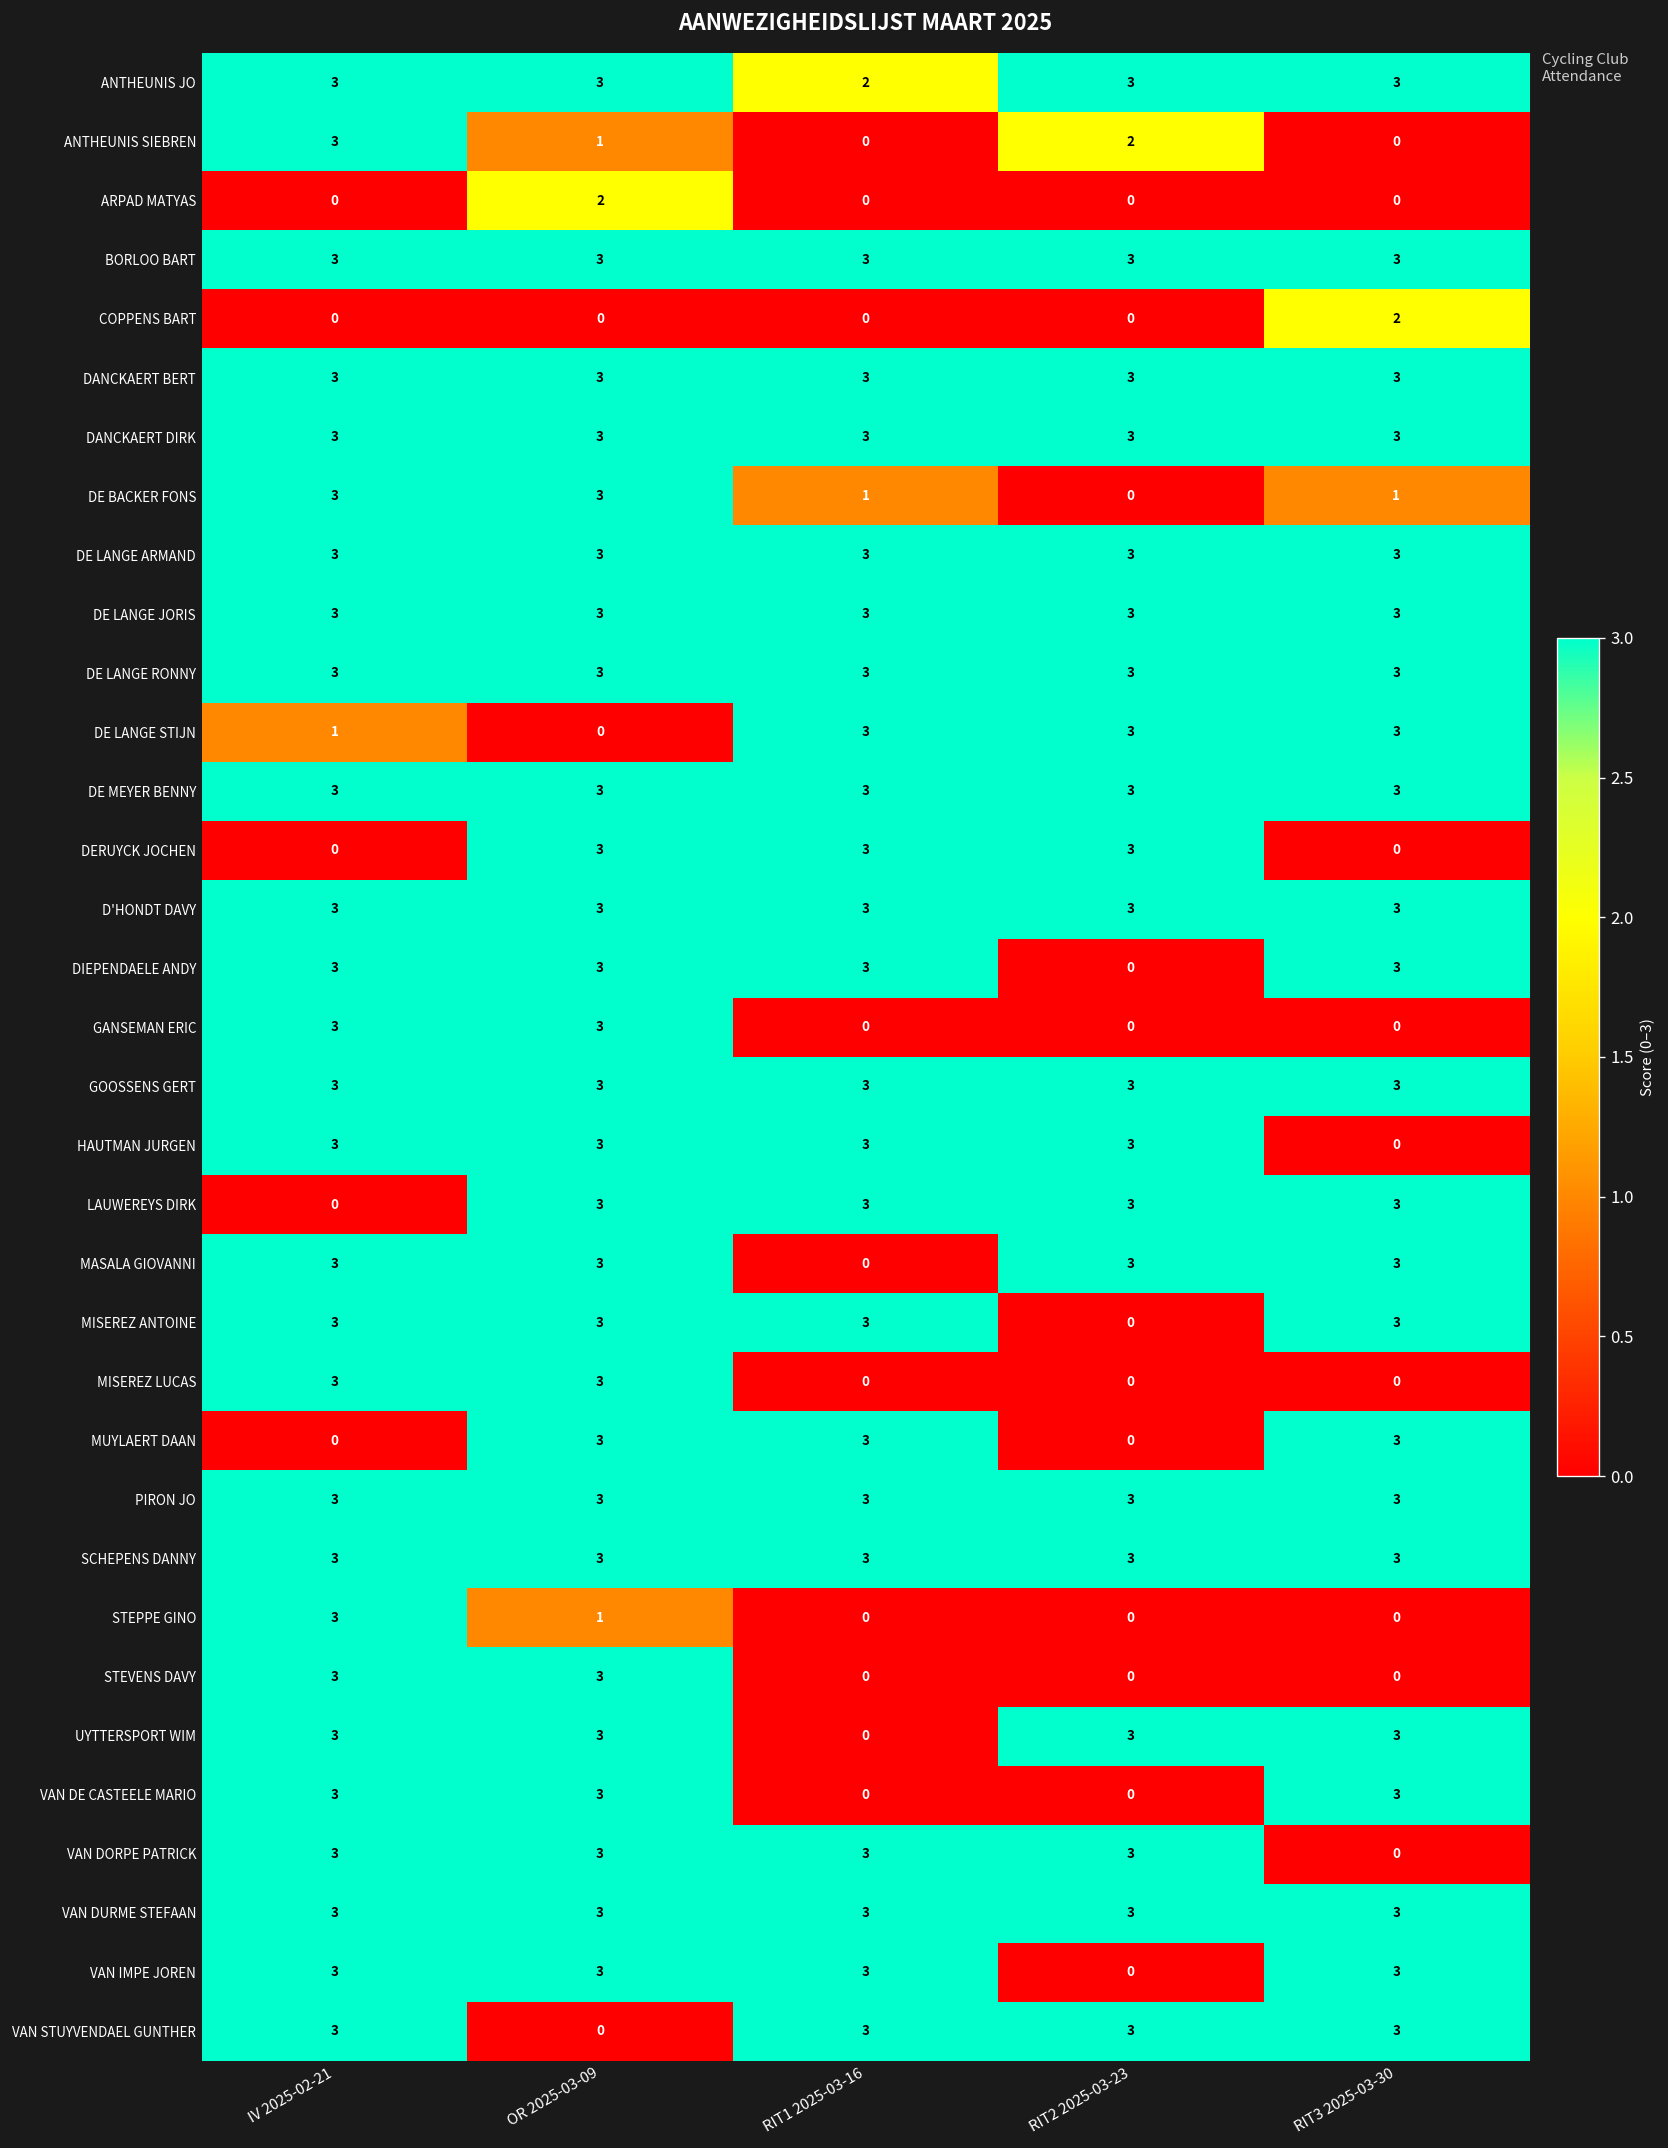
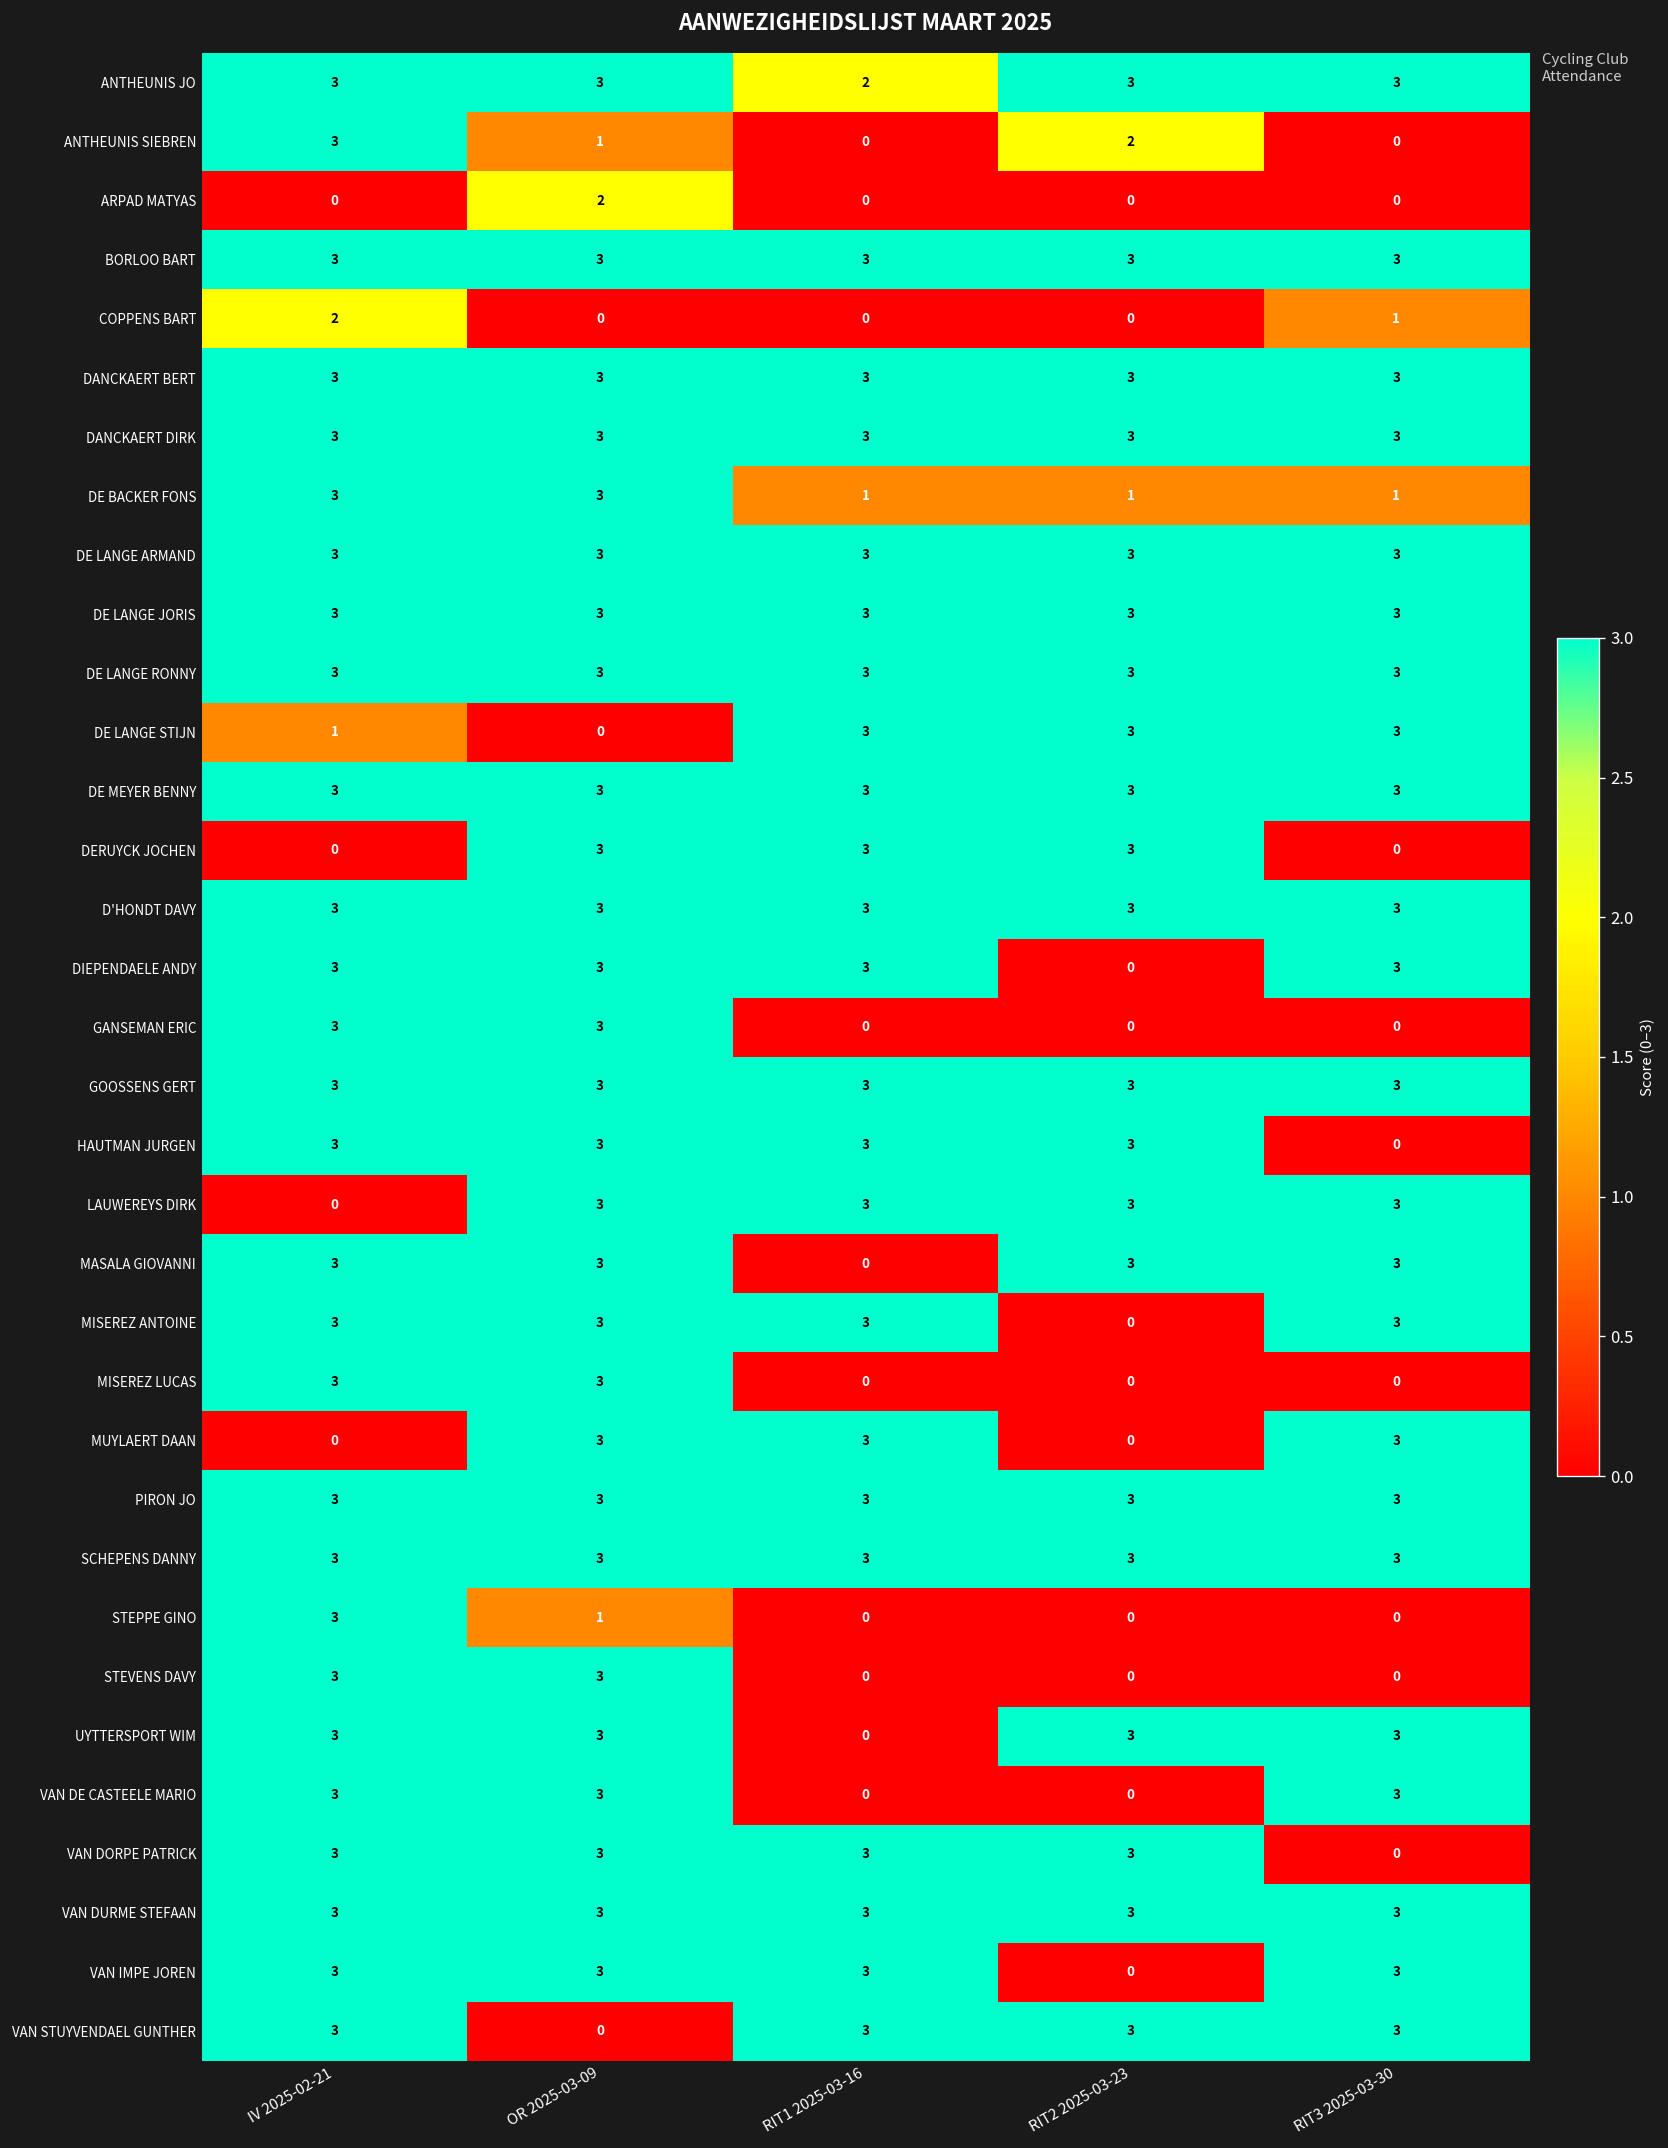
  {
    "ANTHEUNIS JO": {
      "IV 2025-02-21": 3,
      "OR 2025-03-09": 3,
      "RIT1 2025-03-16": 2,
      "RIT2 2025-03-23": 3,
      "RIT3 2025-03-30": 3
    },
    "ANTHEUNIS SIEBREN": {
      "IV 2025-02-21": 3,
      "OR 2025-03-09": 1,
      "RIT1 2025-03-16": 0,
      "RIT2 2025-03-23": 2,
      "RIT3 2025-03-30": 0
    },
    "ARPAD MATYAS": {
      "IV 2025-02-21": 0,
      "OR 2025-03-09": 2,
      "RIT1 2025-03-16": 0,
      "RIT2 2025-03-23": 0,
      "RIT3 2025-03-30": 0
    },
    "BORLOO BART": {
      "IV 2025-02-21": 3,
      "OR 2025-03-09": 3,
      "RIT1 2025-03-16": 3,
      "RIT2 2025-03-23": 3,
      "RIT3 2025-03-30": 3
    },
    "COPPENS BART": {
-     "IV 2025-02-21": 0,
+     "IV 2025-02-21": 2,
      "OR 2025-03-09": 0,
      "RIT1 2025-03-16": 0,
      "RIT2 2025-03-23": 0,
-     "RIT3 2025-03-30": 2
+     "RIT3 2025-03-30": 1
    },
    "DANCKAERT BERT": {
      "IV 2025-02-21": 3,
      "OR 2025-03-09": 3,
      "RIT1 2025-03-16": 3,
      "RIT2 2025-03-23": 3,
      "RIT3 2025-03-30": 3
    },
    "DANCKAERT DIRK": {
      "IV 2025-02-21": 3,
      "OR 2025-03-09": 3,
      "RIT1 2025-03-16": 3,
      "RIT2 2025-03-23": 3,
      "RIT3 2025-03-30": 3
    },
    "DE BACKER FONS": {
      "IV 2025-02-21": 3,
      "OR 2025-03-09": 3,
      "RIT1 2025-03-16": 1,
-     "RIT2 2025-03-23": 0,
+     "RIT2 2025-03-23": 1,
      "RIT3 2025-03-30": 1
    },
    "DE LANGE ARMAND": {
      "IV 2025-02-21": 3,
      "OR 2025-03-09": 3,
      "RIT1 2025-03-16": 3,
      "RIT2 2025-03-23": 3,
      "RIT3 2025-03-30": 3
    },
    "DE LANGE JORIS": {
      "IV 2025-02-21": 3,
      "OR 2025-03-09": 3,
      "RIT1 2025-03-16": 3,
      "RIT2 2025-03-23": 3,
      "RIT3 2025-03-30": 3
    },
    "DE LANGE RONNY": {
      "IV 2025-02-21": 3,
      "OR 2025-03-09": 3,
      "RIT1 2025-03-16": 3,
      "RIT2 2025-03-23": 3,
      "RIT3 2025-03-30": 3
    },
    "DE LANGE STIJN": {
      "IV 2025-02-21": 1,
      "OR 2025-03-09": 0,
      "RIT1 2025-03-16": 3,
      "RIT2 2025-03-23": 3,
      "RIT3 2025-03-30": 3
    },
    "DE MEYER BENNY": {
      "IV 2025-02-21": 3,
      "OR 2025-03-09": 3,
      "RIT1 2025-03-16": 3,
      "RIT2 2025-03-23": 3,
      "RIT3 2025-03-30": 3
    },
    "DERUYCK JOCHEN": {
      "IV 2025-02-21": 0,
      "OR 2025-03-09": 3,
      "RIT1 2025-03-16": 3,
      "RIT2 2025-03-23": 3,
      "RIT3 2025-03-30": 0
    },
    "D'HONDT DAVY": {
      "IV 2025-02-21": 3,
      "OR 2025-03-09": 3,
      "RIT1 2025-03-16": 3,
      "RIT2 2025-03-23": 3,
      "RIT3 2025-03-30": 3
    },
    "DIEPENDAELE ANDY": {
      "IV 2025-02-21": 3,
      "OR 2025-03-09": 3,
      "RIT1 2025-03-16": 3,
      "RIT2 2025-03-23": 0,
      "RIT3 2025-03-30": 3
    },
    "GANSEMAN ERIC": {
      "IV 2025-02-21": 3,
      "OR 2025-03-09": 3,
      "RIT1 2025-03-16": 0,
      "RIT2 2025-03-23": 0,
      "RIT3 2025-03-30": 0
    },
    "GOOSSENS GERT": {
      "IV 2025-02-21": 3,
      "OR 2025-03-09": 3,
      "RIT1 2025-03-16": 3,
      "RIT2 2025-03-23": 3,
      "RIT3 2025-03-30": 3
    },
    "HAUTMAN JURGEN": {
      "IV 2025-02-21": 3,
      "OR 2025-03-09": 3,
      "RIT1 2025-03-16": 3,
      "RIT2 2025-03-23": 3,
      "RIT3 2025-03-30": 0
    },
    "LAUWEREYS DIRK": {
      "IV 2025-02-21": 0,
      "OR 2025-03-09": 3,
      "RIT1 2025-03-16": 3,
      "RIT2 2025-03-23": 3,
      "RIT3 2025-03-30": 3
    },
    "MASALA GIOVANNI": {
      "IV 2025-02-21": 3,
      "OR 2025-03-09": 3,
      "RIT1 2025-03-16": 0,
      "RIT2 2025-03-23": 3,
      "RIT3 2025-03-30": 3
    },
    "MISEREZ ANTOINE": {
      "IV 2025-02-21": 3,
      "OR 2025-03-09": 3,
      "RIT1 2025-03-16": 3,
      "RIT2 2025-03-23": 0,
      "RIT3 2025-03-30": 3
    },
    "MISEREZ LUCAS": {
      "IV 2025-02-21": 3,
      "OR 2025-03-09": 3,
      "RIT1 2025-03-16": 0,
      "RIT2 2025-03-23": 0,
      "RIT3 2025-03-30": 0
    },
    "MUYLAERT DAAN": {
      "IV 2025-02-21": 0,
      "OR 2025-03-09": 3,
      "RIT1 2025-03-16": 3,
      "RIT2 2025-03-23": 0,
      "RIT3 2025-03-30": 3
    },
    "PIRON JO": {
      "IV 2025-02-21": 3,
      "OR 2025-03-09": 3,
      "RIT1 2025-03-16": 3,
      "RIT2 2025-03-23": 3,
      "RIT3 2025-03-30": 3
    },
    "SCHEPENS DANNY": {
      "IV 2025-02-21": 3,
      "OR 2025-03-09": 3,
      "RIT1 2025-03-16": 3,
      "RIT2 2025-03-23": 3,
      "RIT3 2025-03-30": 3
    },
    "STEPPE GINO": {
      "IV 2025-02-21": 3,
      "OR 2025-03-09": 1,
      "RIT1 2025-03-16": 0,
      "RIT2 2025-03-23": 0,
      "RIT3 2025-03-30": 0
    },
    "STEVENS DAVY": {
      "IV 2025-02-21": 3,
      "OR 2025-03-09": 3,
      "RIT1 2025-03-16": 0,
      "RIT2 2025-03-23": 0,
      "RIT3 2025-03-30": 0
    },
    "UYTTERSPORT WIM": {
      "IV 2025-02-21": 3,
      "OR 2025-03-09": 3,
      "RIT1 2025-03-16": 0,
      "RIT2 2025-03-23": 3,
      "RIT3 2025-03-30": 3
    },
    "VAN DE CASTEELE MARIO": {
      "IV 2025-02-21": 3,
      "OR 2025-03-09": 3,
      "RIT1 2025-03-16": 0,
      "RIT2 2025-03-23": 0,
      "RIT3 2025-03-30": 3
    },
    "VAN DORPE PATRICK": {
      "IV 2025-02-21": 3,
      "OR 2025-03-09": 3,
      "RIT1 2025-03-16": 3,
      "RIT2 2025-03-23": 3,
      "RIT3 2025-03-30": 0
    },
    "VAN DURME STEFAAN": {
      "IV 2025-02-21": 3,
      "OR 2025-03-09": 3,
      "RIT1 2025-03-16": 3,
      "RIT2 2025-03-23": 3,
      "RIT3 2025-03-30": 3
    },
    "VAN IMPE JOREN": {
      "IV 2025-02-21": 3,
      "OR 2025-03-09": 3,
      "RIT1 2025-03-16": 3,
      "RIT2 2025-03-23": 0,
      "RIT3 2025-03-30": 3
    },
    "VAN STUYVENDAEL GUNTHER": {
      "IV 2025-02-21": 3,
      "OR 2025-03-09": 0,
      "RIT1 2025-03-16": 3,
      "RIT2 2025-03-23": 3,
      "RIT3 2025-03-30": 3
    }
  }
